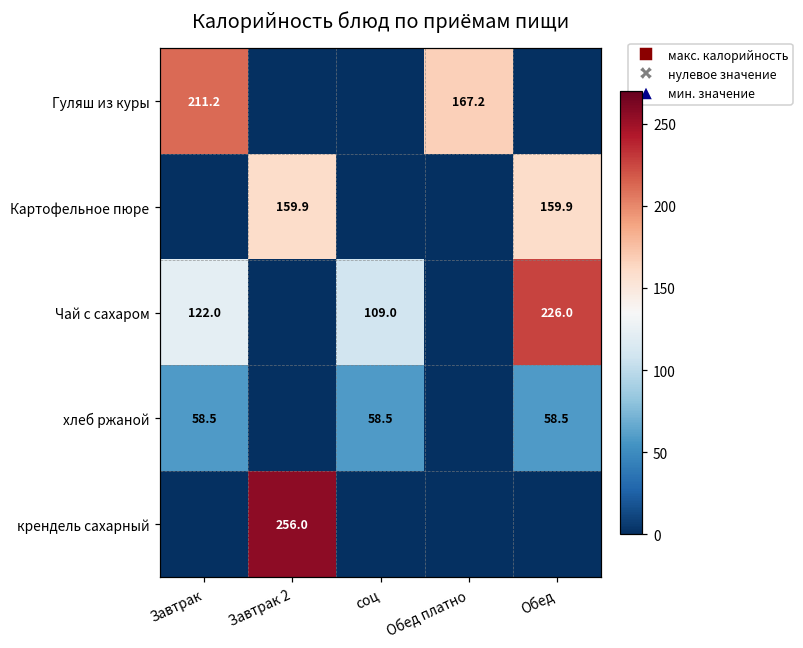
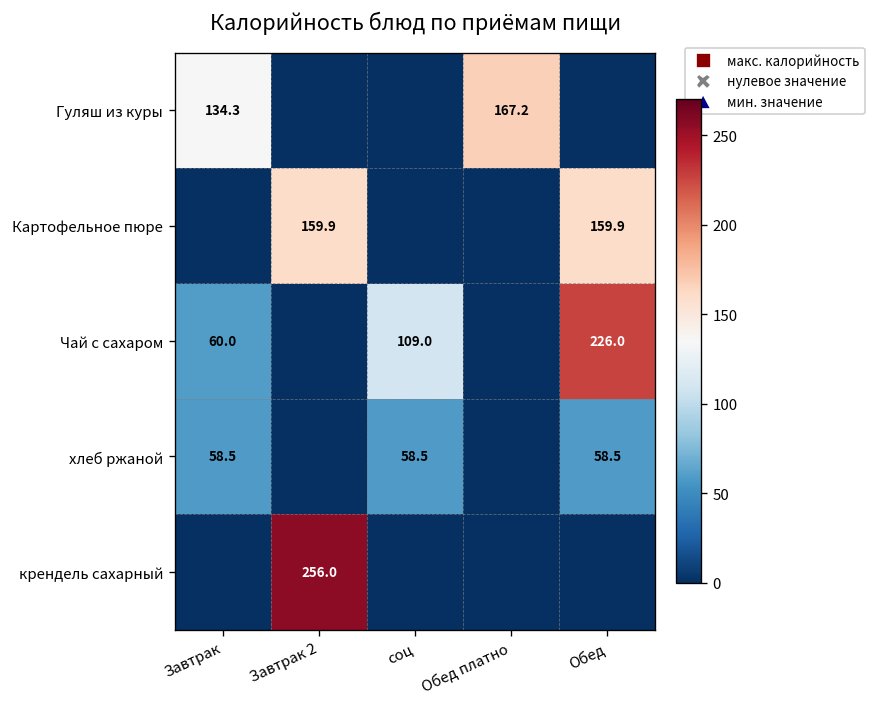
  {
    "Гуляш из куры": {
-     "Завтрак": 211.2,
+     "Завтрак": 134.3,
      "Обед платно": 167.2
    },
    "Картофельное пюре": {
      "Завтрак 2": 159.9,
      "Обед": 159.9
    },
    "Чай с сахаром": {
-     "Завтрак": 122.0,
+     "Завтрак": 60.0,
      "соц": 109.0,
      "Обед": 226.0
    },
    "хлеб ржаной": {
      "Завтрак": 58.5,
      "соц": 58.5,
      "Обед": 58.5
    },
    "крендель сахарный": {
      "Завтрак 2": 256.0
    }
  }
